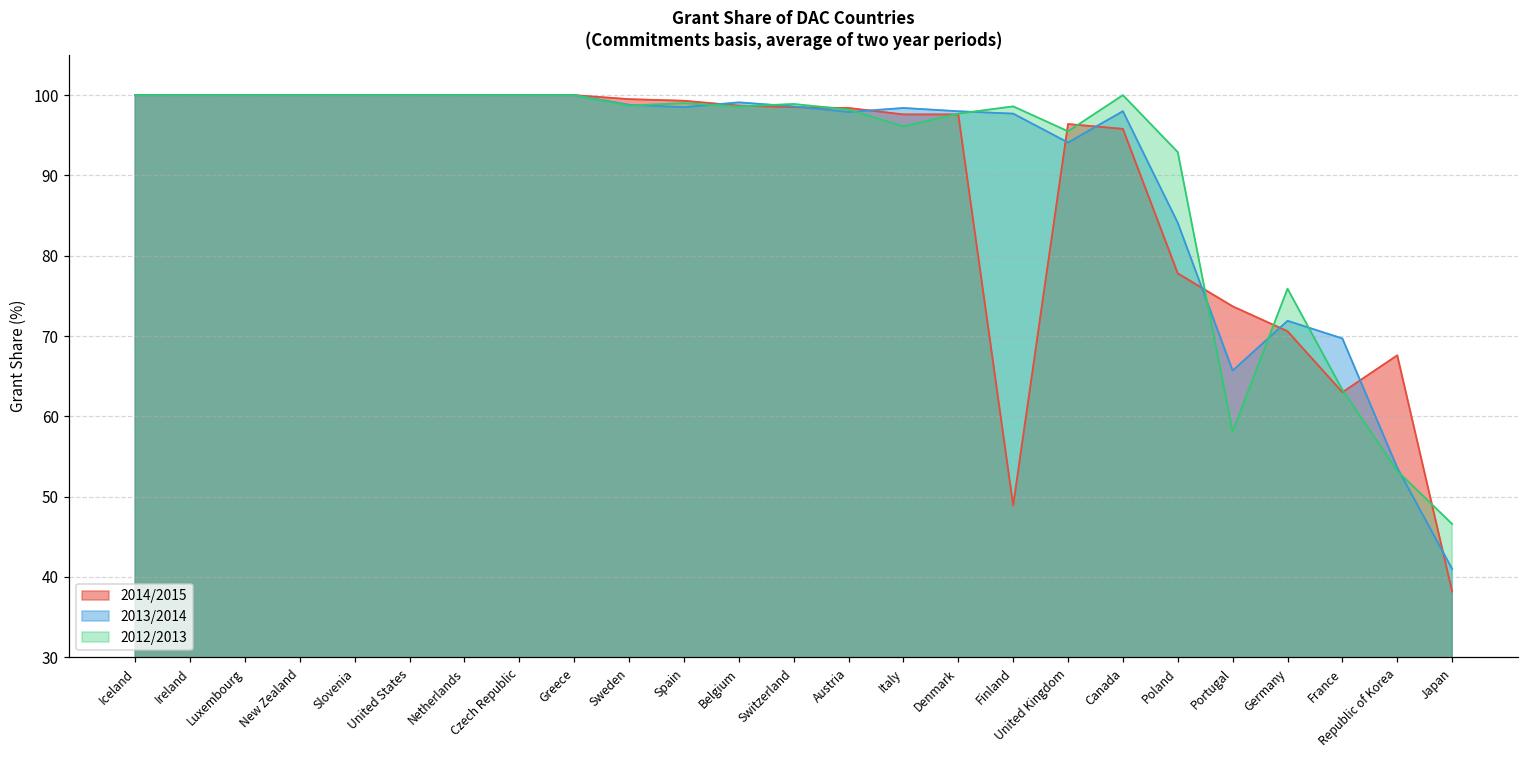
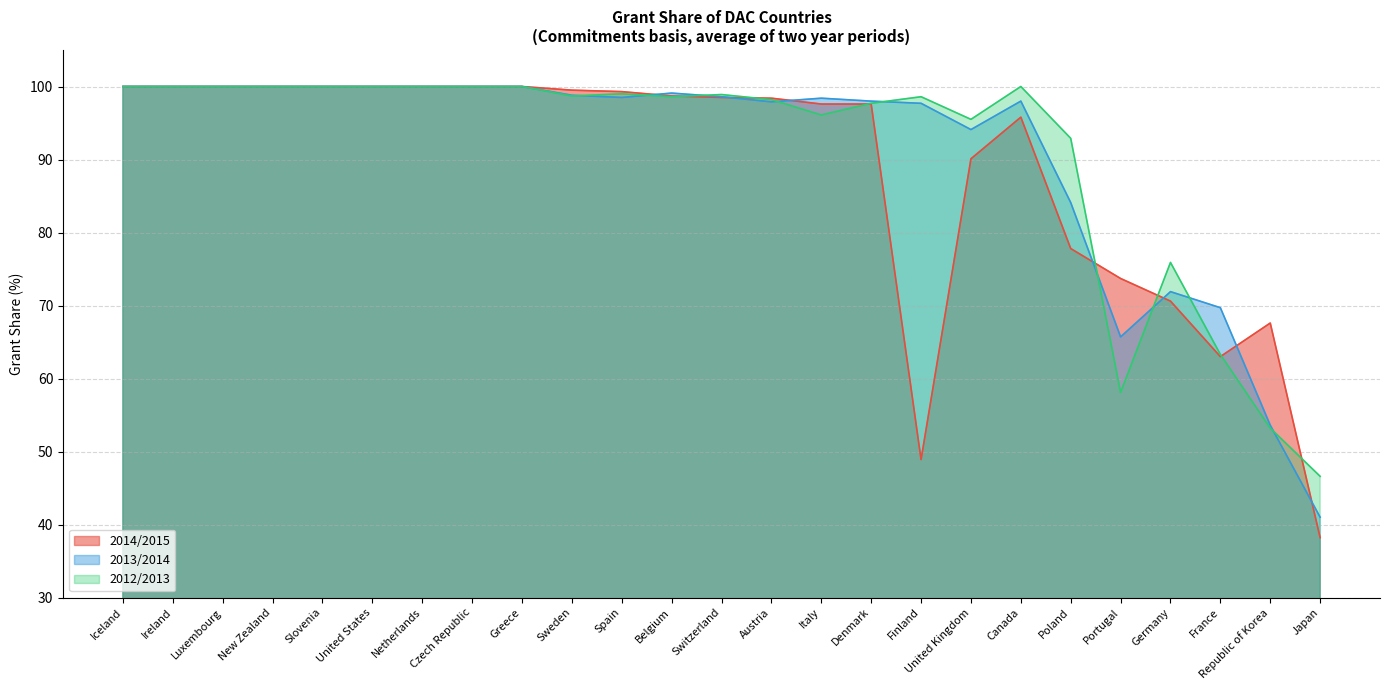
  {
    "2014/2015": {
      "Sweden": 100,
      "Italy": 98,
      "Finland": 49,
-     "United Kingdom": 96,
+     "United Kingdom": 90,
      "Canada": 96,
      "Poland": 78,
      "Portugal": 74,
      "Germany": 71,
      "Republic of Korea": 68,
      "Japan": 38
    },
    "2013/2014": {
      "Spain": 99,
      "Belgium": 99,
      "Italy": 98,
      "Finland": 98,
      "United Kingdom": 94,
      "Canada": 98,
      "Poland": 84,
      "Portugal": 66,
      "Germany": 72,
      "France": 70,
      "Republic of Korea": 54,
      "Japan": 41
    },
    "2012/2013": {
      "Italy": 96,
      "Finland": 99,
      "United Kingdom": 96,
      "Canada": 100,
      "Poland": 93,
      "Portugal": 58,
      "Germany": 76,
      "Republic of Korea": 53,
      "Japan": 47
    }
  }
